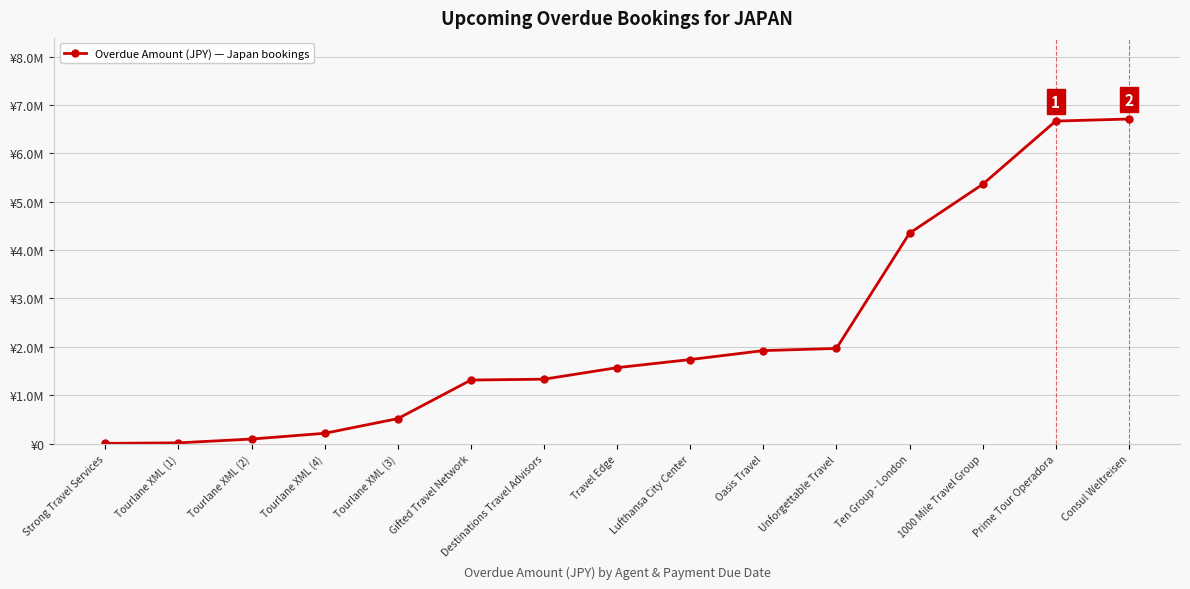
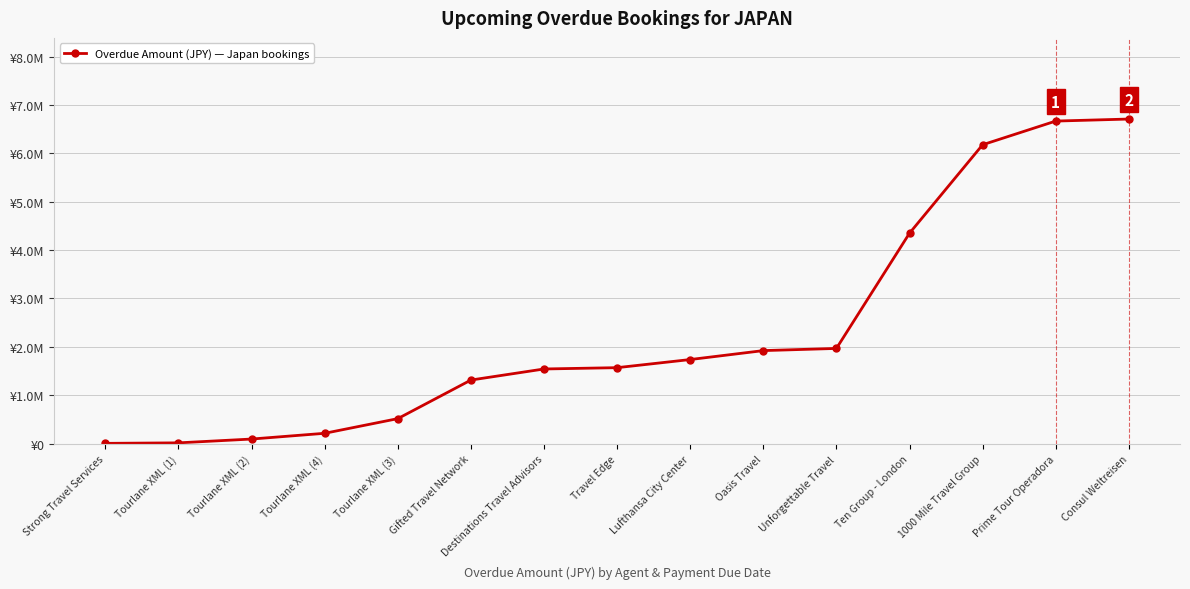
  {
    "Strong Travel Services": "¥0",
    "Tourlane XML (1)": "¥0",
    "Tourlane XML (2)": "¥100000",
    "Tourlane XML (4)": "¥200000",
    "Tourlane XML (3)": "¥500000",
    "Gifted Travel Network": "¥1300000",
-   "Destinations Travel Advisors": "¥1300000",
+   "Destinations Travel Advisors": "¥1500000",
    "Travel Edge": "¥1600000",
    "Lufthansa City Center": "¥1700000",
    "Oasis Travel": "¥1900000",
    "Unforgettable Travel": "¥2000000",
    "Ten Group - London": "¥4300000",
-   "1000 Mile Travel Group": "¥5400000"
+   "1000 Mile Travel Group": "¥6200000"
  }
